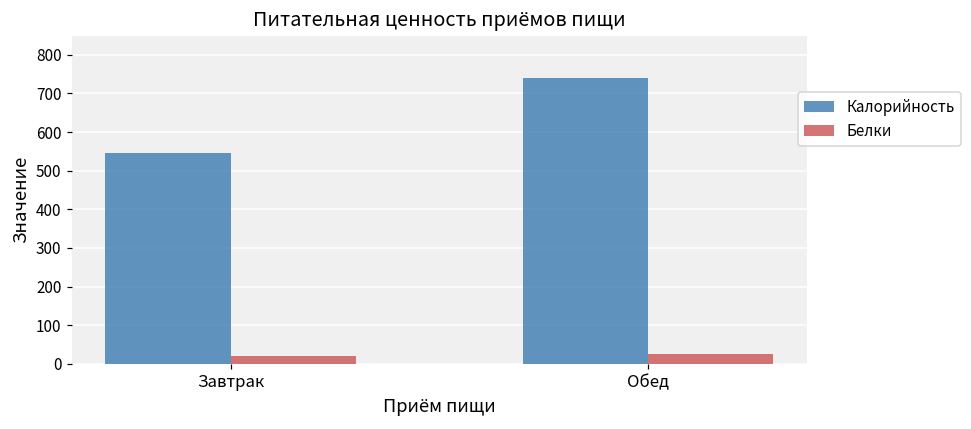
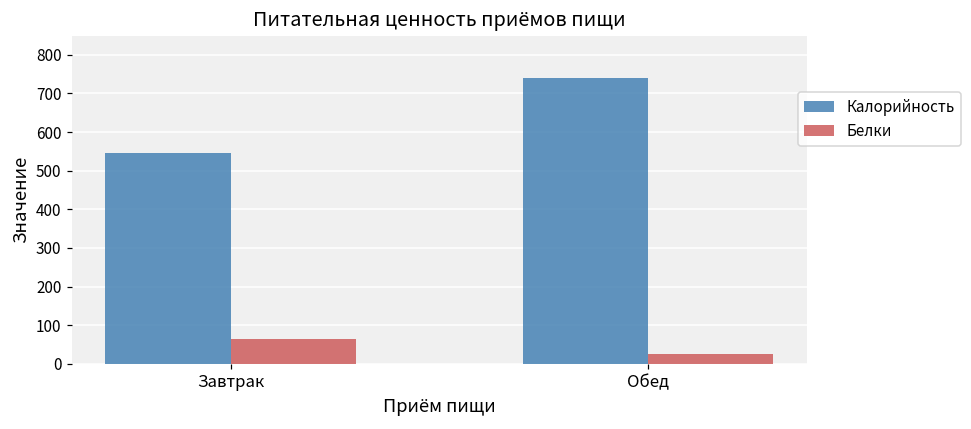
  {
    "Калорийность": {
      "Завтрак": 550,
      "Обед": 740
    },
    "Белки": {
-     "Завтрак": 20,
+     "Завтрак": 60,
      "Обед": 30
    }
  }
